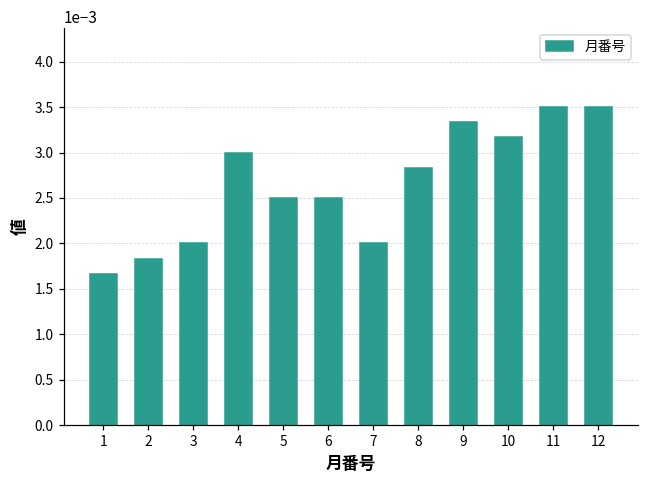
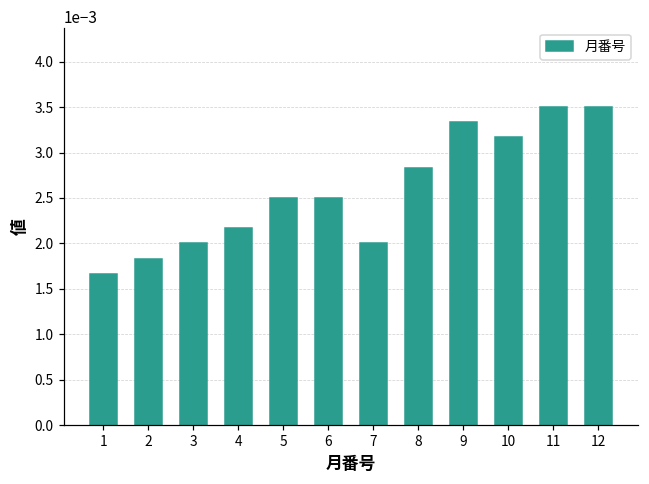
  {
    "1": 0.0017,
    "2": 0.0018,
    "3": 0.0020,
-   "4": 0.0030,
+   "4": 0.0022,
    "5": 0.0025,
    "6": 0.0025,
    "7": 0.0020,
    "8": 0.0028,
    "9": 0.0033,
    "10": 0.0032,
    "11": 0.0035,
    "12": 0.0035
  }
